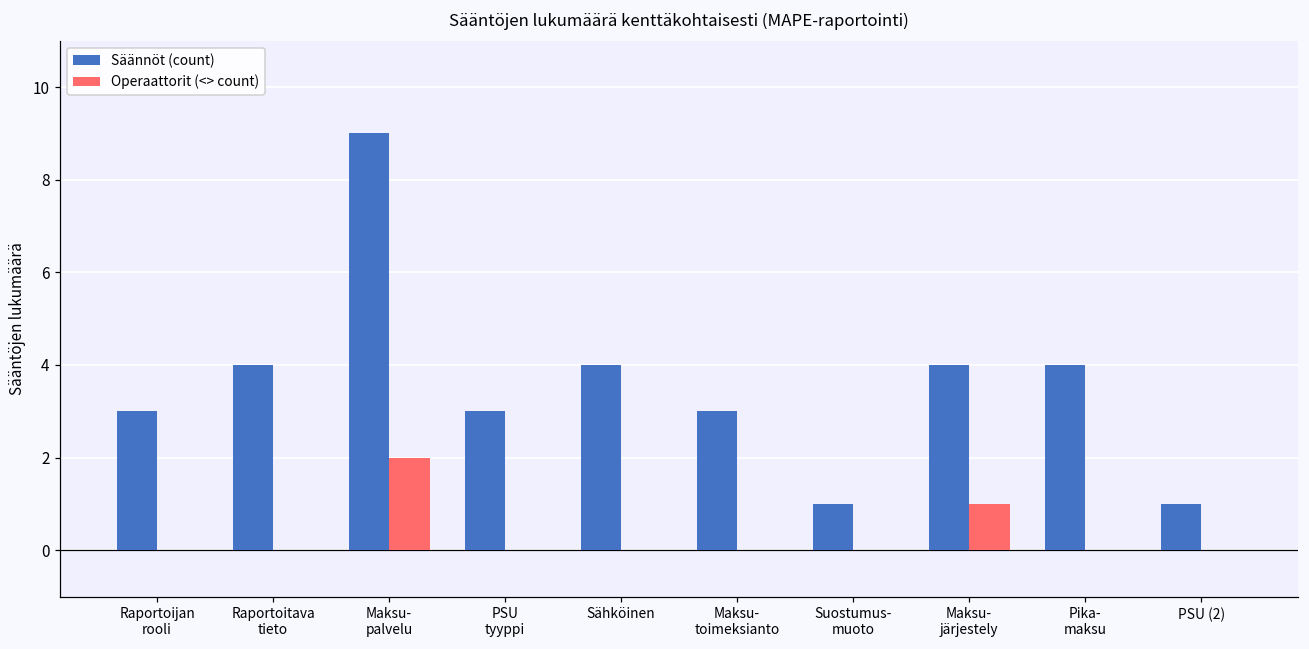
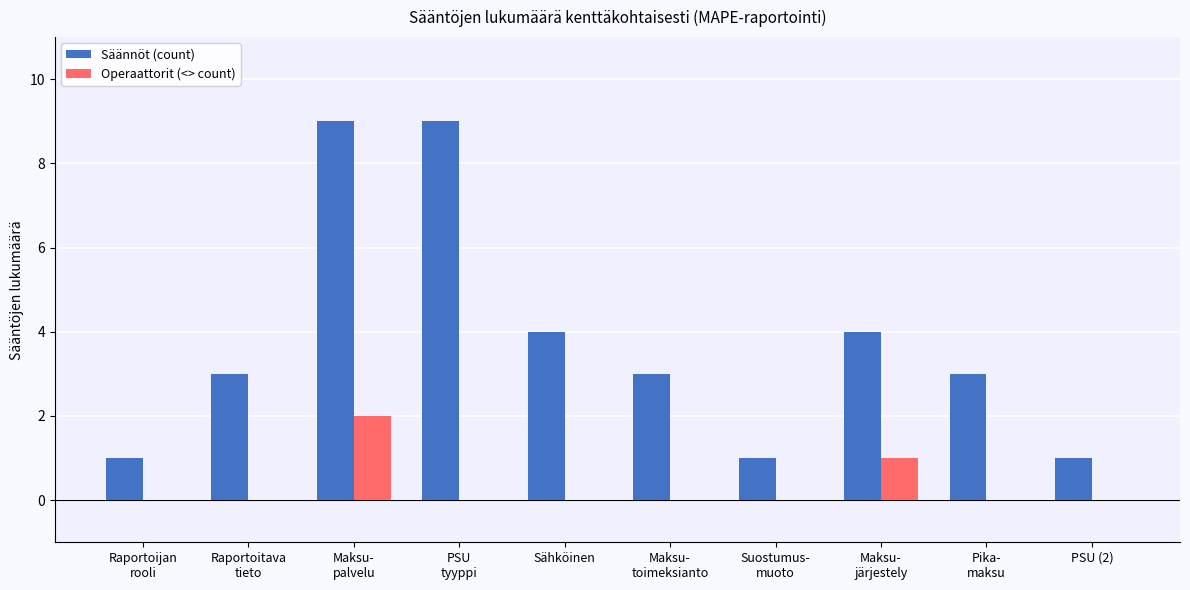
  {
    "Säännöt (count)": {
-     "Raportoijan rooli": 3,
-     "Raportoitava tieto": 4,
+     "Raportoijan rooli": 1,
+     "Raportoitava tieto": 3,
      "Maksu- palvelu": 9,
-     "PSU tyyppi": 3,
+     "PSU tyyppi": 9,
      "Sähköinen": 4,
      "Maksu- toimeksianto": 3,
      "Suostumus- muoto": 1,
      "Maksu- järjestely": 4,
-     "Pika- maksu": 4,
+     "Pika- maksu": 3,
      "PSU (2)": 1
    },
    "Operaattorit (<> count)": {
      "Raportoijan rooli": 0,
      "Raportoitava tieto": 0,
      "Maksu- palvelu": 2,
      "PSU tyyppi": 0,
      "Sähköinen": 0,
      "Maksu- toimeksianto": 0,
      "Suostumus- muoto": 0,
      "Maksu- järjestely": 1,
      "Pika- maksu": 0,
      "PSU (2)": 0
    }
  }
